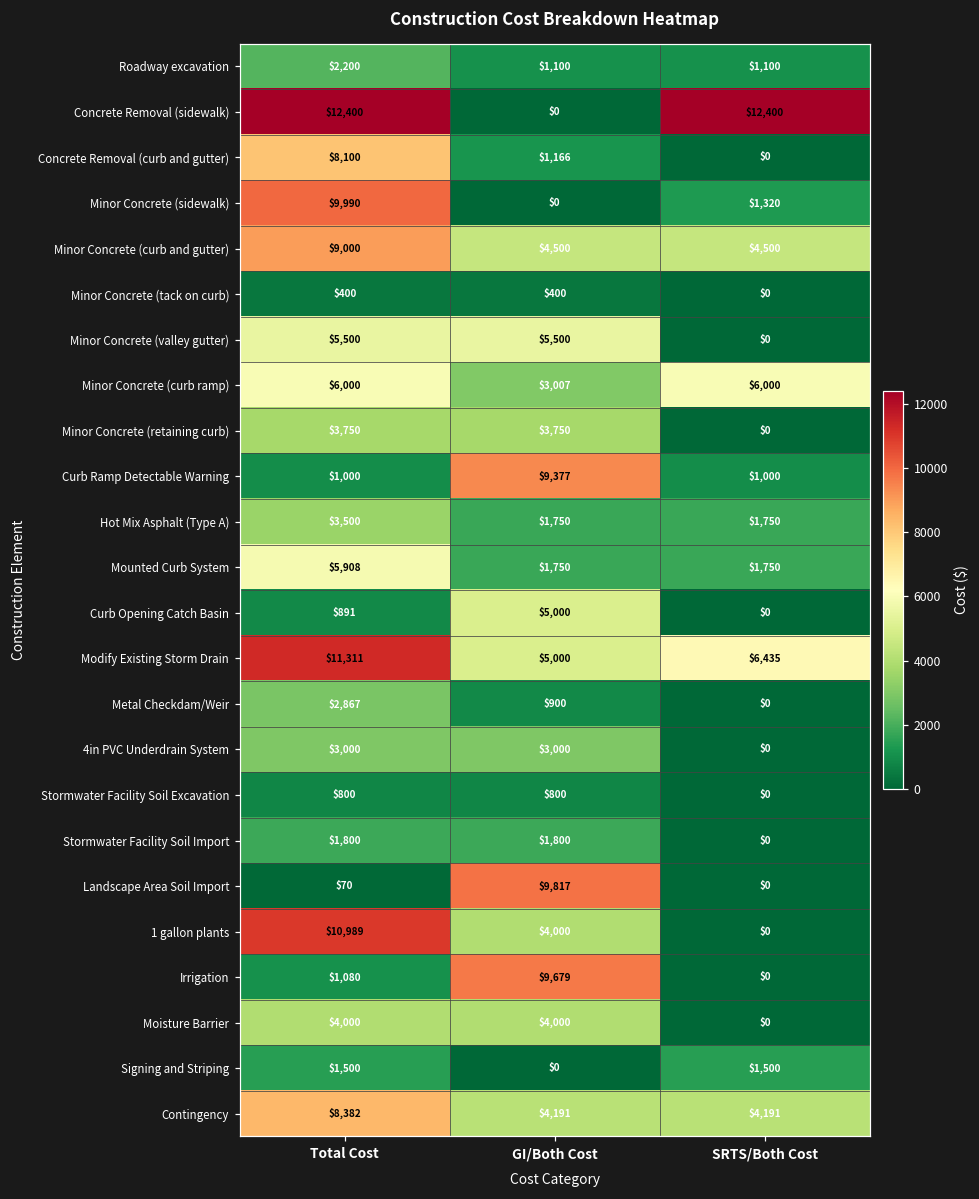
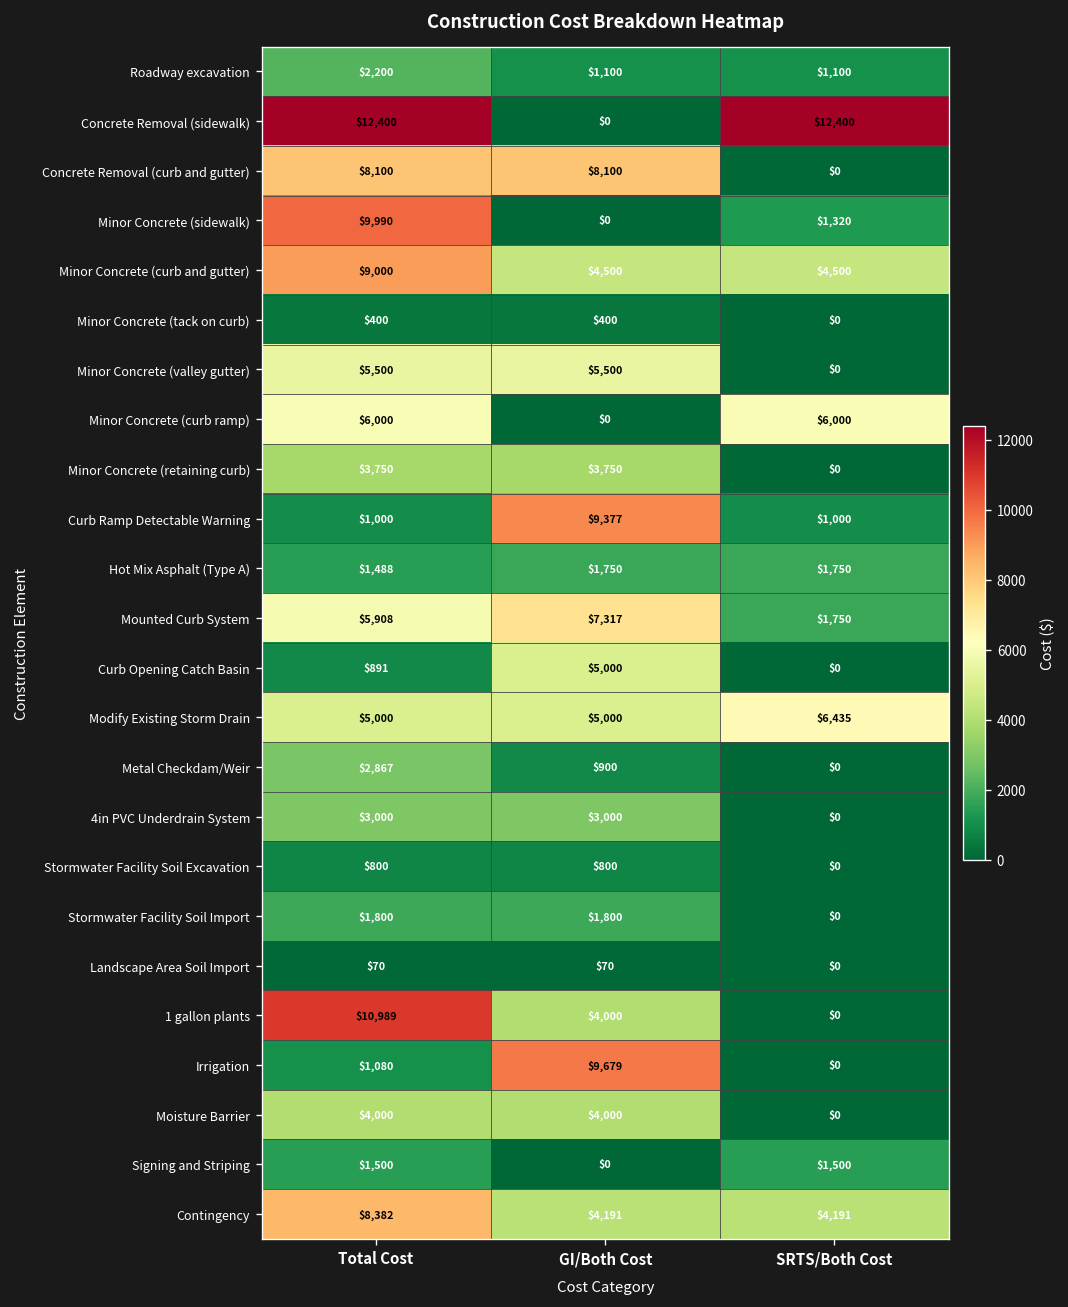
  {
    "Roadway excavation": {
      "Total Cost": "$2,200",
      "GI/Both Cost": "$1,100",
      "SRTS/Both Cost": "$1,100"
    },
    "Concrete Removal (sidewalk)": {
      "Total Cost": "$12,400",
      "GI/Both Cost": "$0",
      "SRTS/Both Cost": "$12,400"
    },
    "Concrete Removal (curb and gutter)": {
      "Total Cost": "$8,100",
-     "GI/Both Cost": "$1,166",
+     "GI/Both Cost": "$8,100",
      "SRTS/Both Cost": "$0"
    },
    "Minor Concrete (sidewalk)": {
      "Total Cost": "$9,990",
      "GI/Both Cost": "$0",
      "SRTS/Both Cost": "$1,320"
    },
    "Minor Concrete (curb and gutter)": {
      "Total Cost": "$9,000",
      "GI/Both Cost": "$4,500",
      "SRTS/Both Cost": "$4,500"
    },
    "Minor Concrete (tack on curb)": {
      "Total Cost": "$400",
      "GI/Both Cost": "$400",
      "SRTS/Both Cost": "$0"
    },
    "Minor Concrete (valley gutter)": {
      "Total Cost": "$5,500",
      "GI/Both Cost": "$5,500",
      "SRTS/Both Cost": "$0"
    },
    "Minor Concrete (curb ramp)": {
      "Total Cost": "$6,000",
-     "GI/Both Cost": "$3,007",
+     "GI/Both Cost": "$0",
      "SRTS/Both Cost": "$6,000"
    },
    "Minor Concrete (retaining curb)": {
      "Total Cost": "$3,750",
      "GI/Both Cost": "$3,750",
      "SRTS/Both Cost": "$0"
    },
    "Curb Ramp Detectable Warning": {
      "Total Cost": "$1,000",
      "GI/Both Cost": "$9,377",
      "SRTS/Both Cost": "$1,000"
    },
    "Hot Mix Asphalt (Type A)": {
-     "Total Cost": "$3,500",
+     "Total Cost": "$1,488",
      "GI/Both Cost": "$1,750",
      "SRTS/Both Cost": "$1,750"
    },
    "Mounted Curb System": {
      "Total Cost": "$5,908",
-     "GI/Both Cost": "$1,750",
+     "GI/Both Cost": "$7,317",
      "SRTS/Both Cost": "$1,750"
    },
    "Curb Opening Catch Basin": {
      "Total Cost": "$891",
      "GI/Both Cost": "$5,000",
      "SRTS/Both Cost": "$0"
    },
    "Modify Existing Storm Drain": {
-     "Total Cost": "$11,311",
+     "Total Cost": "$5,000",
      "GI/Both Cost": "$5,000",
      "SRTS/Both Cost": "$6,435"
    },
    "Metal Checkdam/Weir": {
      "Total Cost": "$2,867",
      "GI/Both Cost": "$900",
      "SRTS/Both Cost": "$0"
    },
    "4in PVC Underdrain System": {
      "Total Cost": "$3,000",
      "GI/Both Cost": "$3,000",
      "SRTS/Both Cost": "$0"
    },
    "Stormwater Facility Soil Excavation": {
      "Total Cost": "$800",
      "GI/Both Cost": "$800",
      "SRTS/Both Cost": "$0"
    },
    "Stormwater Facility Soil Import": {
      "Total Cost": "$1,800",
      "GI/Both Cost": "$1,800",
      "SRTS/Both Cost": "$0"
    },
    "Landscape Area Soil Import": {
      "Total Cost": "$70",
-     "GI/Both Cost": "$9,817",
+     "GI/Both Cost": "$70",
      "SRTS/Both Cost": "$0"
    },
    "1 gallon plants": {
      "Total Cost": "$10,989",
      "GI/Both Cost": "$4,000",
      "SRTS/Both Cost": "$0"
    },
    "Irrigation": {
      "Total Cost": "$1,080",
      "GI/Both Cost": "$9,679",
      "SRTS/Both Cost": "$0"
    },
    "Moisture Barrier": {
      "Total Cost": "$4,000",
      "GI/Both Cost": "$4,000",
      "SRTS/Both Cost": "$0"
    },
    "Signing and Striping": {
      "Total Cost": "$1,500",
      "GI/Both Cost": "$0",
      "SRTS/Both Cost": "$1,500"
    },
    "Contingency": {
      "Total Cost": "$8,382",
      "GI/Both Cost": "$4,191",
      "SRTS/Both Cost": "$4,191"
    }
  }
